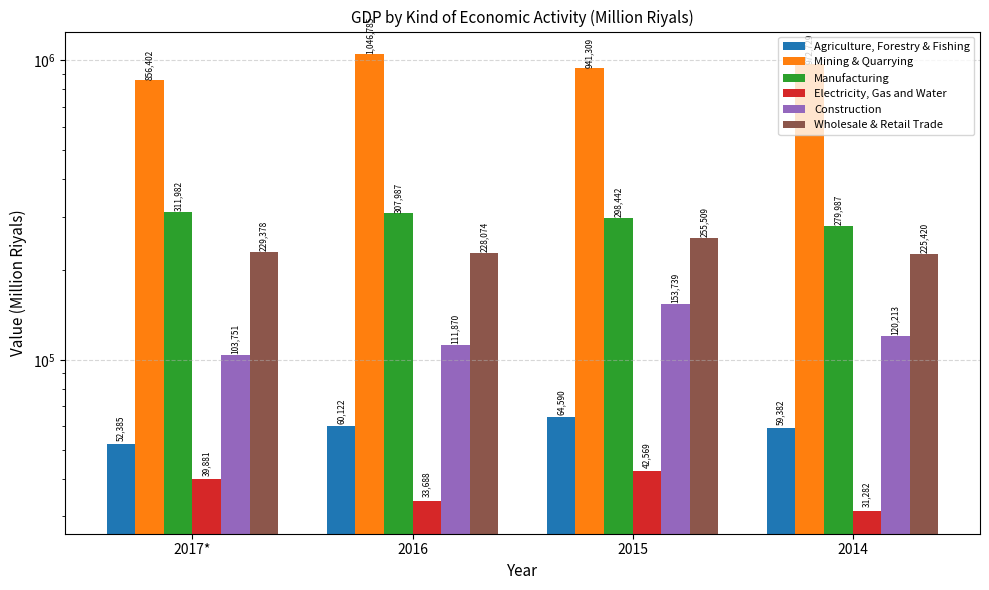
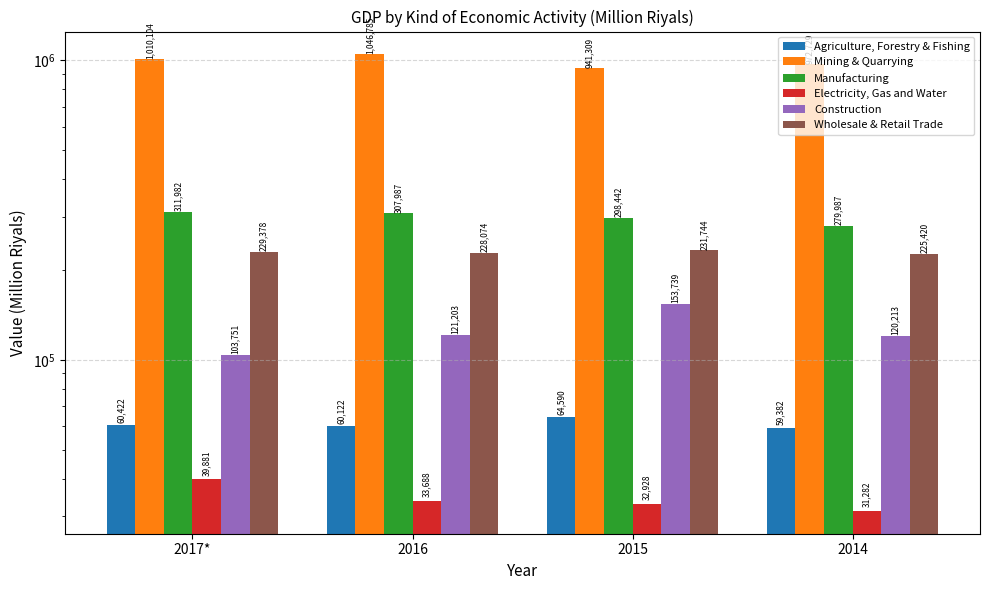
  {
    "Agriculture, Forestry & Fishing": {
-     "2017*": "52,385",
+     "2017*": "60,422",
      "2016": "60,122",
      "2015": "64,590",
      "2014": "59,382"
    },
    "Mining & Quarrying": {
-     "2017*": "856,402",
+     "2017*": "1,010,104",
      "2016": "1,046,785",
      "2015": "941,309"
    },
    "Manufacturing": {
      "2017*": "311,982",
      "2016": "307,987",
      "2015": "298,442",
      "2014": "279,987"
    },
    "Electricity, Gas and Water": {
      "2017*": "39,881",
      "2016": "33,688",
-     "2015": "42,569",
+     "2015": "32,928",
      "2014": "31,282"
    },
    "Construction": {
      "2017*": "103,751",
-     "2016": "111,870",
+     "2016": "121,203",
      "2015": "153,739",
      "2014": "120,213"
    },
    "Wholesale & Retail Trade": {
      "2017*": "229,378",
      "2016": "228,074",
-     "2015": "255,509",
+     "2015": "231,744",
      "2014": "225,420"
    }
  }
